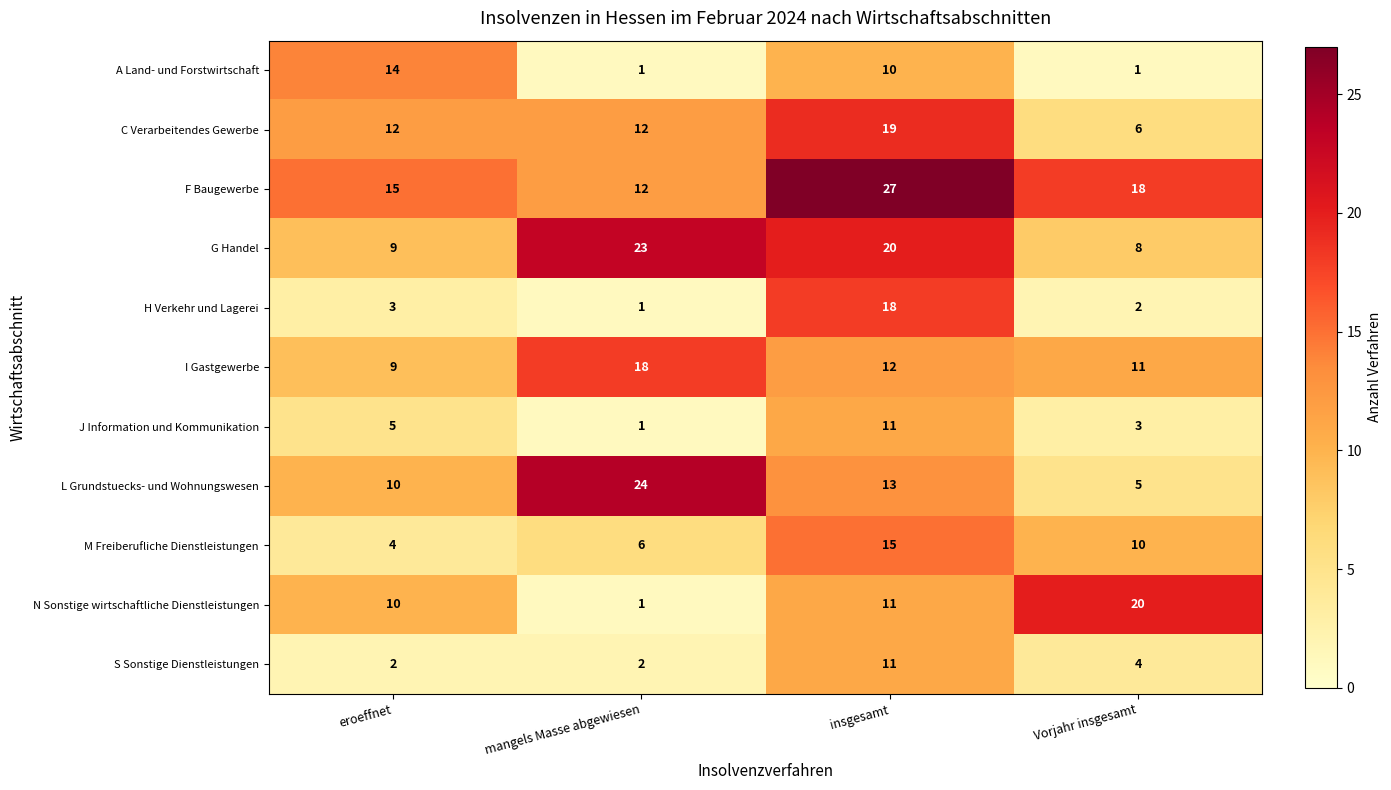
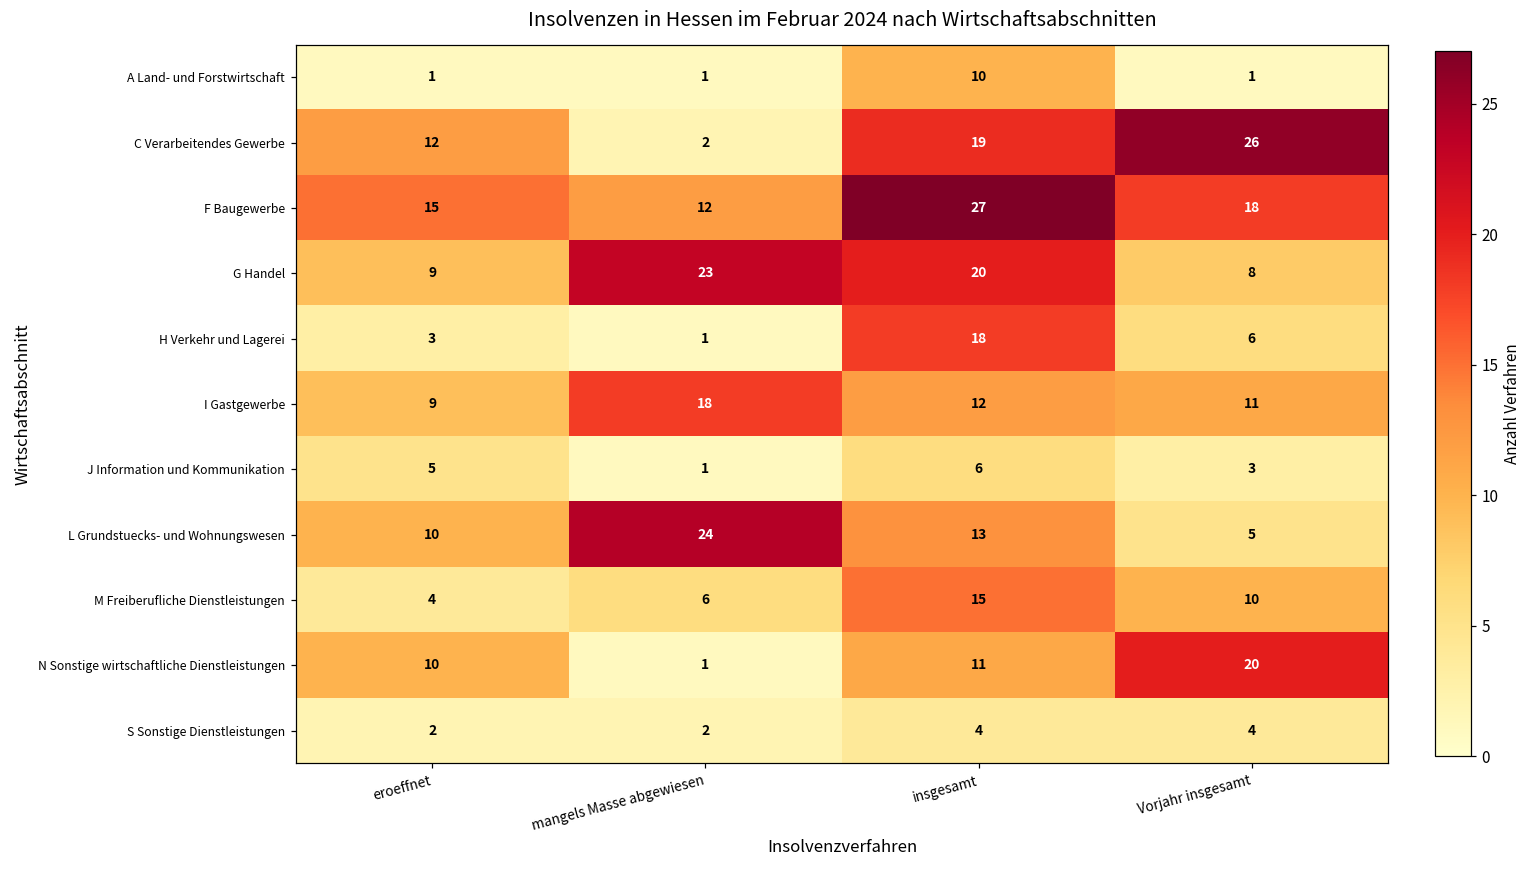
  {
    "A Land- und Forstwirtschaft": {
-     "eroeffnet": 14,
+     "eroeffnet": 1,
      "mangels Masse abgewiesen": 1,
      "insgesamt": 10,
      "Vorjahr insgesamt": 1
    },
    "C Verarbeitendes Gewerbe": {
      "eroeffnet": 12,
-     "mangels Masse abgewiesen": 12,
+     "mangels Masse abgewiesen": 2,
      "insgesamt": 19,
-     "Vorjahr insgesamt": 6
+     "Vorjahr insgesamt": 26
    },
    "F Baugewerbe": {
      "eroeffnet": 15,
      "mangels Masse abgewiesen": 12,
      "insgesamt": 27,
      "Vorjahr insgesamt": 18
    },
    "G Handel": {
      "eroeffnet": 9,
      "mangels Masse abgewiesen": 23,
      "insgesamt": 20,
      "Vorjahr insgesamt": 8
    },
    "H Verkehr und Lagerei": {
      "eroeffnet": 3,
      "mangels Masse abgewiesen": 1,
      "insgesamt": 18,
-     "Vorjahr insgesamt": 2
+     "Vorjahr insgesamt": 6
    },
    "I Gastgewerbe": {
      "eroeffnet": 9,
      "mangels Masse abgewiesen": 18,
      "insgesamt": 12,
      "Vorjahr insgesamt": 11
    },
    "J Information und Kommunikation": {
      "eroeffnet": 5,
      "mangels Masse abgewiesen": 1,
-     "insgesamt": 11,
+     "insgesamt": 6,
      "Vorjahr insgesamt": 3
    },
    "L Grundstuecks- und Wohnungswesen": {
      "eroeffnet": 10,
      "mangels Masse abgewiesen": 24,
      "insgesamt": 13,
      "Vorjahr insgesamt": 5
    },
    "M Freiberufliche Dienstleistungen": {
      "eroeffnet": 4,
      "mangels Masse abgewiesen": 6,
      "insgesamt": 15,
      "Vorjahr insgesamt": 10
    },
    "N Sonstige wirtschaftliche Dienstleistungen": {
      "eroeffnet": 10,
      "mangels Masse abgewiesen": 1,
      "insgesamt": 11,
      "Vorjahr insgesamt": 20
    },
    "S Sonstige Dienstleistungen": {
      "eroeffnet": 2,
      "mangels Masse abgewiesen": 2,
-     "insgesamt": 11,
+     "insgesamt": 4,
      "Vorjahr insgesamt": 4
    }
  }
